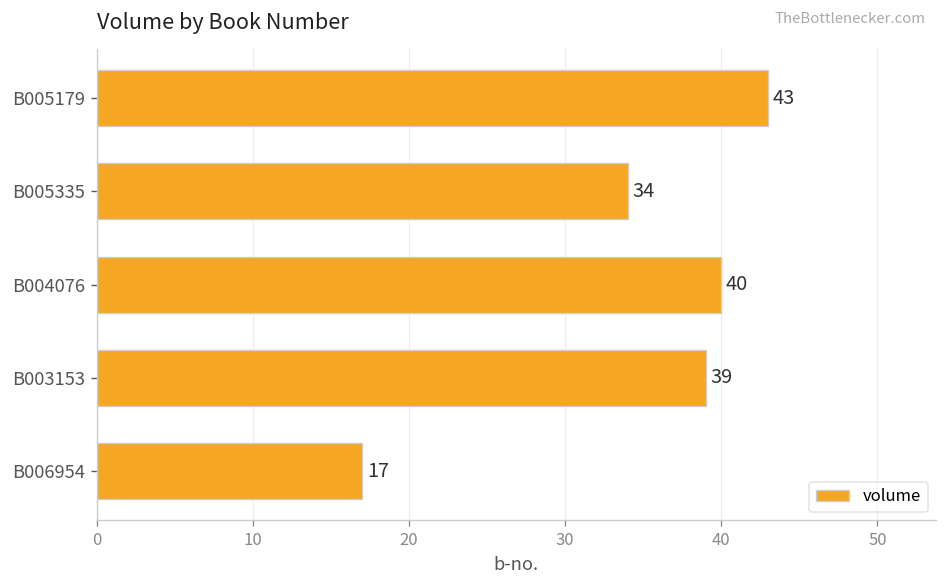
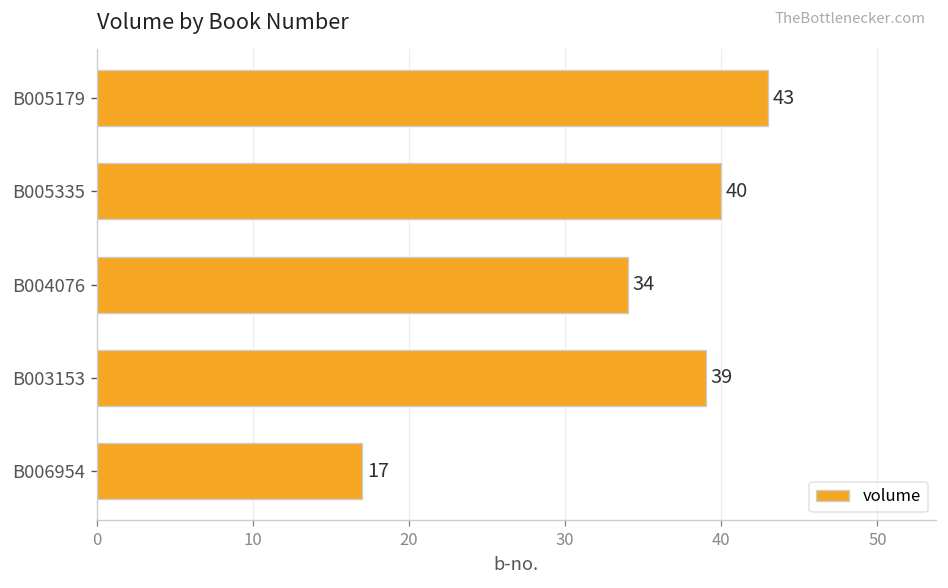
  {
    "B005179": 43,
-   "B005335": 34,
-   "B004076": 40,
+   "B005335": 40,
+   "B004076": 34,
    "B003153": 39,
    "B006954": 17
  }
